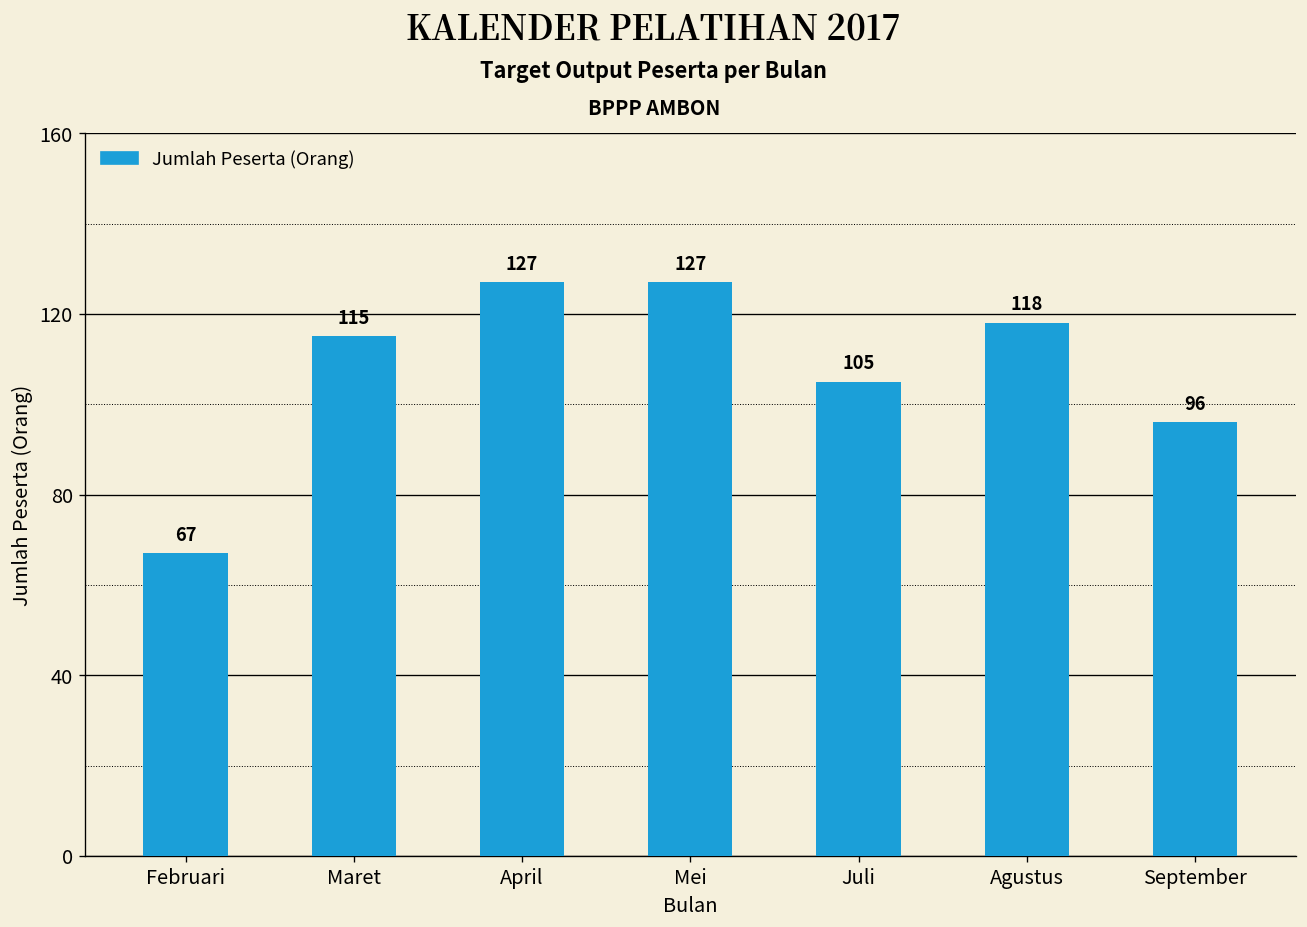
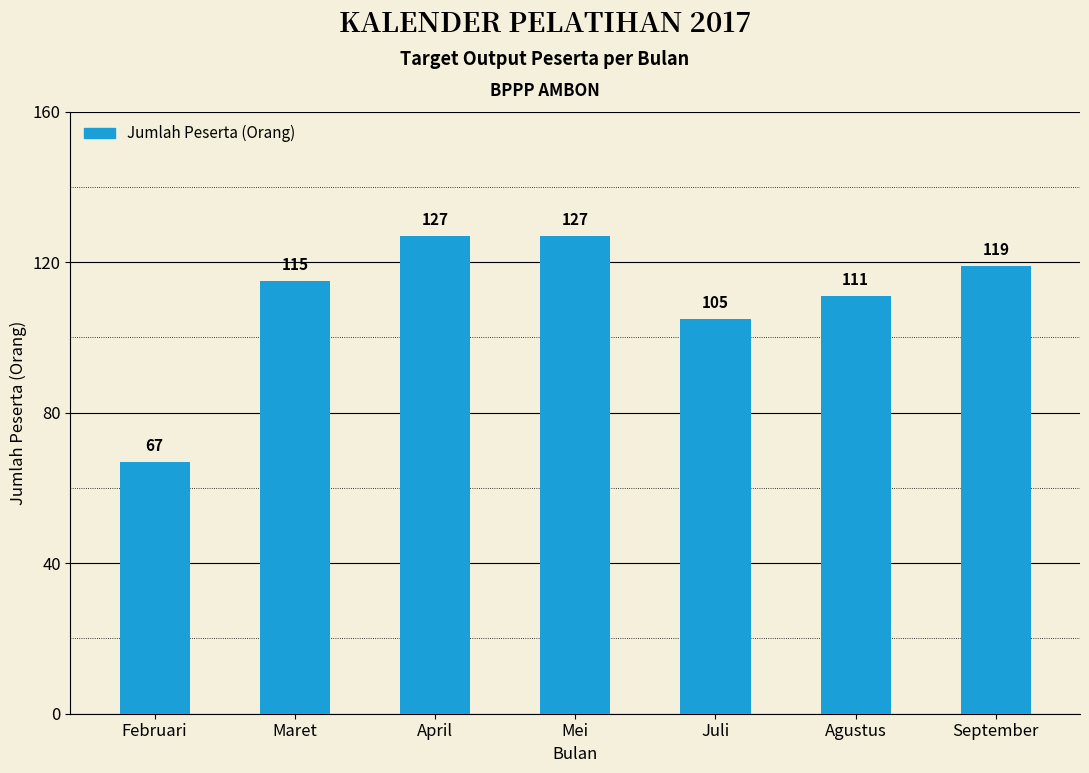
  {
    "Februari": 67,
    "Maret": 115,
    "April": 127,
    "Mei": 127,
    "Juli": 105,
-   "Agustus": 118,
-   "September": 96
+   "Agustus": 111,
+   "September": 119
  }
